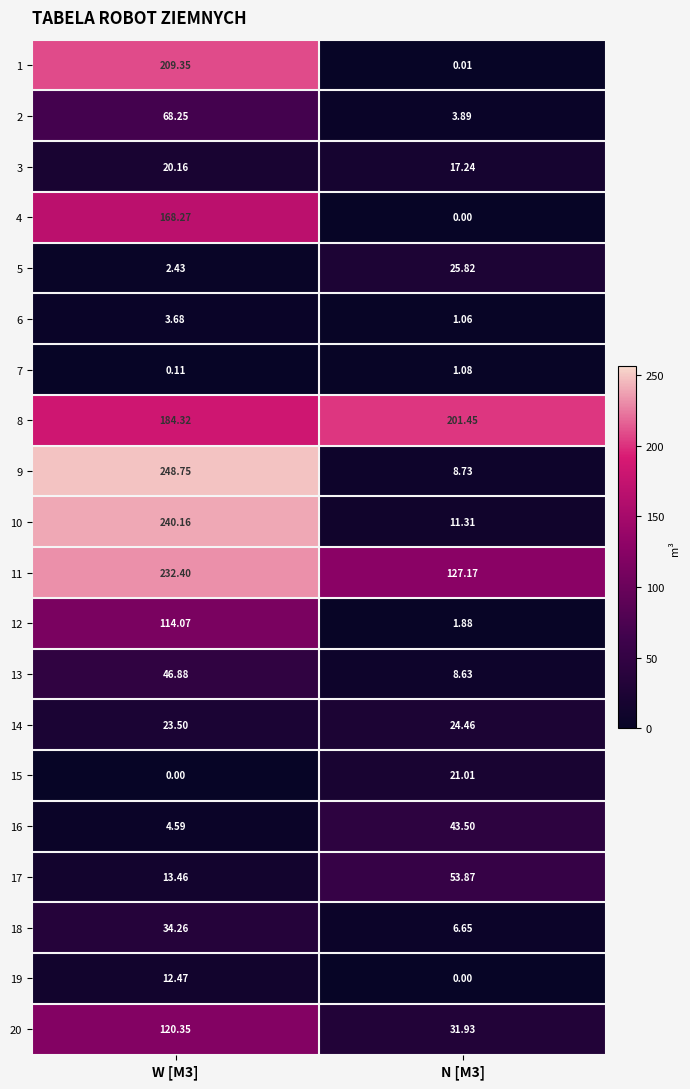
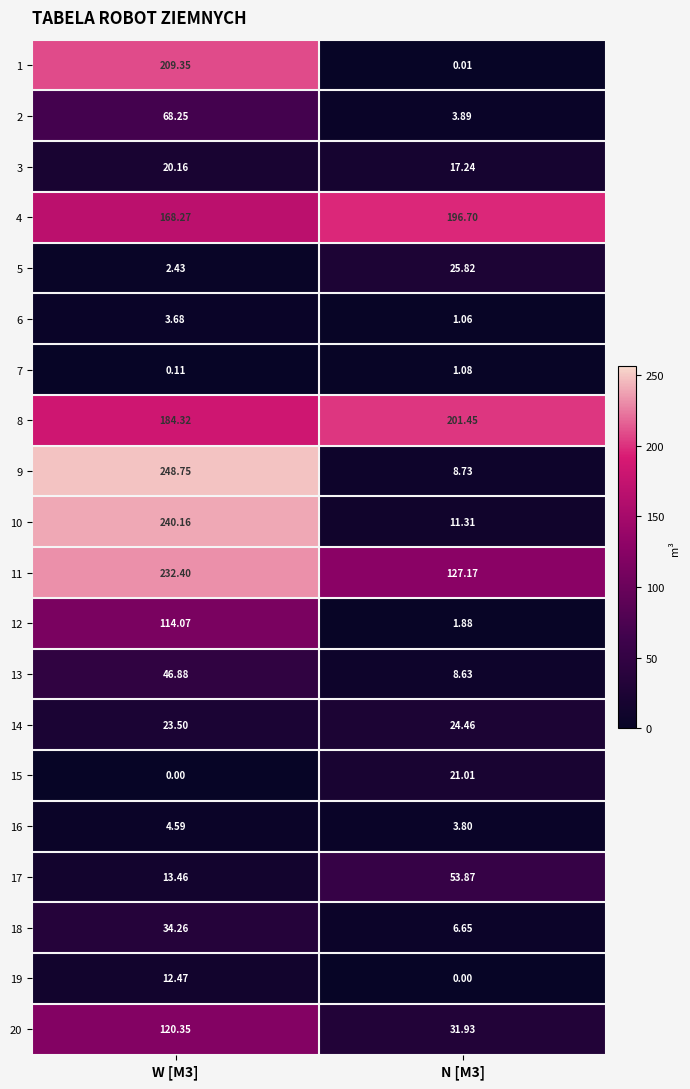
  {
    "1": {
      "W [M3]": 209.35,
      "N [M3]": 0.01
    },
    "2": {
      "W [M3]": 68.25,
      "N [M3]": 3.89
    },
    "3": {
      "W [M3]": 20.16,
      "N [M3]": 17.24
    },
    "4": {
      "W [M3]": 168.27,
-     "N [M3]": 0.00
+     "N [M3]": 196.70
    },
    "5": {
      "W [M3]": 2.43,
      "N [M3]": 25.82
    },
    "6": {
      "W [M3]": 3.68,
      "N [M3]": 1.06
    },
    "7": {
      "W [M3]": 0.11,
      "N [M3]": 1.08
    },
    "8": {
      "W [M3]": 184.32,
      "N [M3]": 201.45
    },
    "9": {
      "W [M3]": 248.75,
      "N [M3]": 8.73
    },
    "10": {
      "W [M3]": 240.16,
      "N [M3]": 11.31
    },
    "11": {
      "W [M3]": 232.40,
      "N [M3]": 127.17
    },
    "12": {
      "W [M3]": 114.07,
      "N [M3]": 1.88
    },
    "13": {
      "W [M3]": 46.88,
      "N [M3]": 8.63
    },
    "14": {
      "W [M3]": 23.50,
      "N [M3]": 24.46
    },
    "15": {
      "W [M3]": 0.00,
      "N [M3]": 21.01
    },
    "16": {
      "W [M3]": 4.59,
-     "N [M3]": 43.50
+     "N [M3]": 3.80
    },
    "17": {
      "W [M3]": 13.46,
      "N [M3]": 53.87
    },
    "18": {
      "W [M3]": 34.26,
      "N [M3]": 6.65
    },
    "19": {
      "W [M3]": 12.47,
      "N [M3]": 0.00
    },
    "20": {
      "W [M3]": 120.35,
      "N [M3]": 31.93
    }
  }
